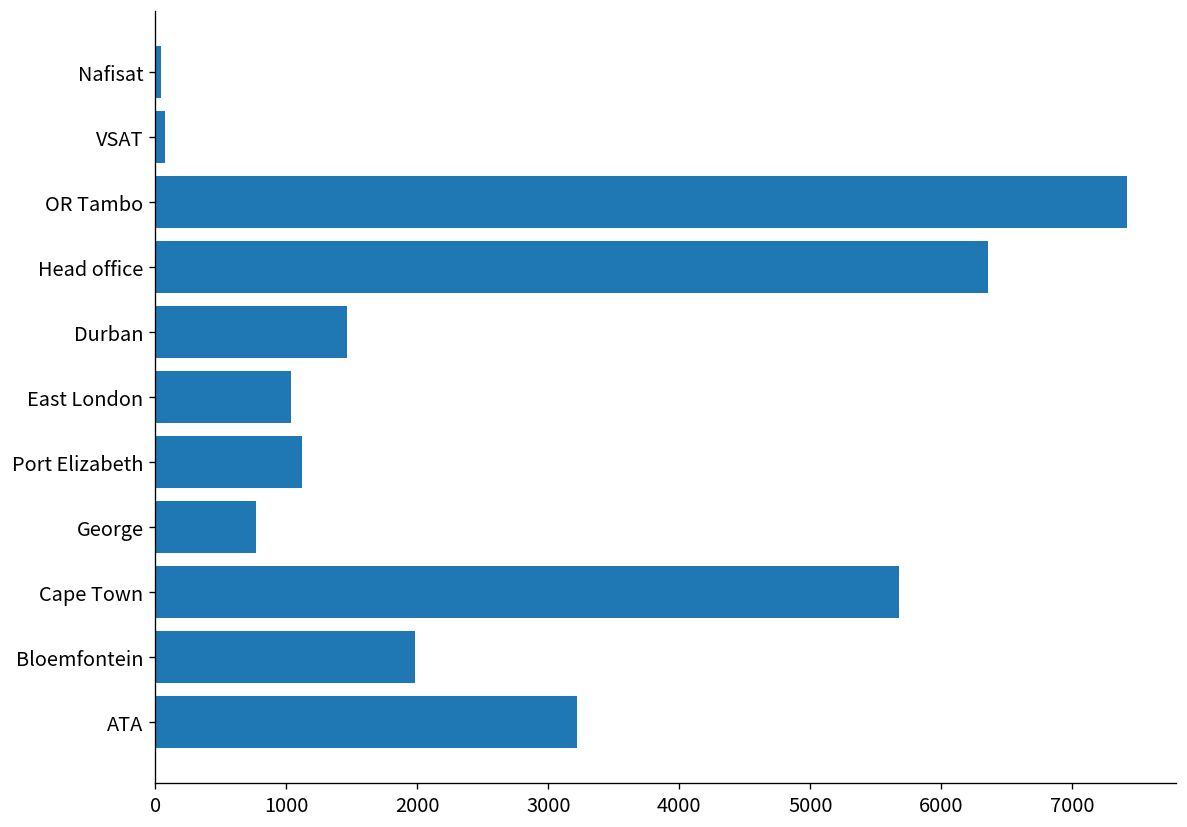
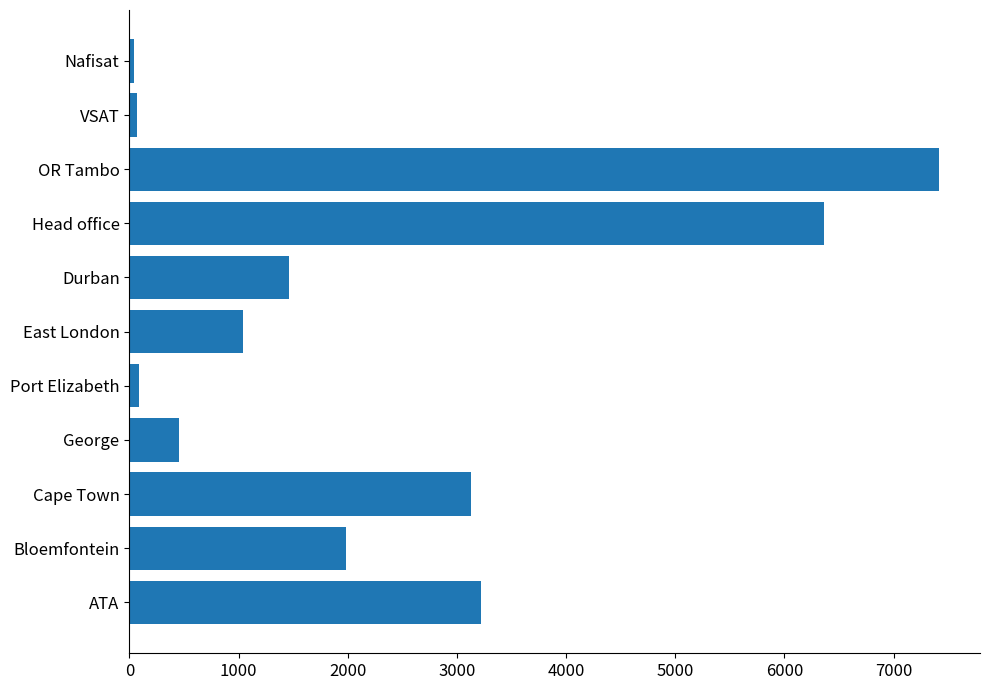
  {
    "Nafisat": 40,
    "VSAT": 70,
    "OR Tambo": 7420,
    "Head office": 6360,
    "Durban": 1470,
    "East London": 1040,
-   "Port Elizabeth": 1120,
-   "George": 770,
-   "Cape Town": 5680,
+   "Port Elizabeth": 90,
+   "George": 450,
+   "Cape Town": 3130,
    "Bloemfontein": 1980,
    "ATA": 3220
  }
